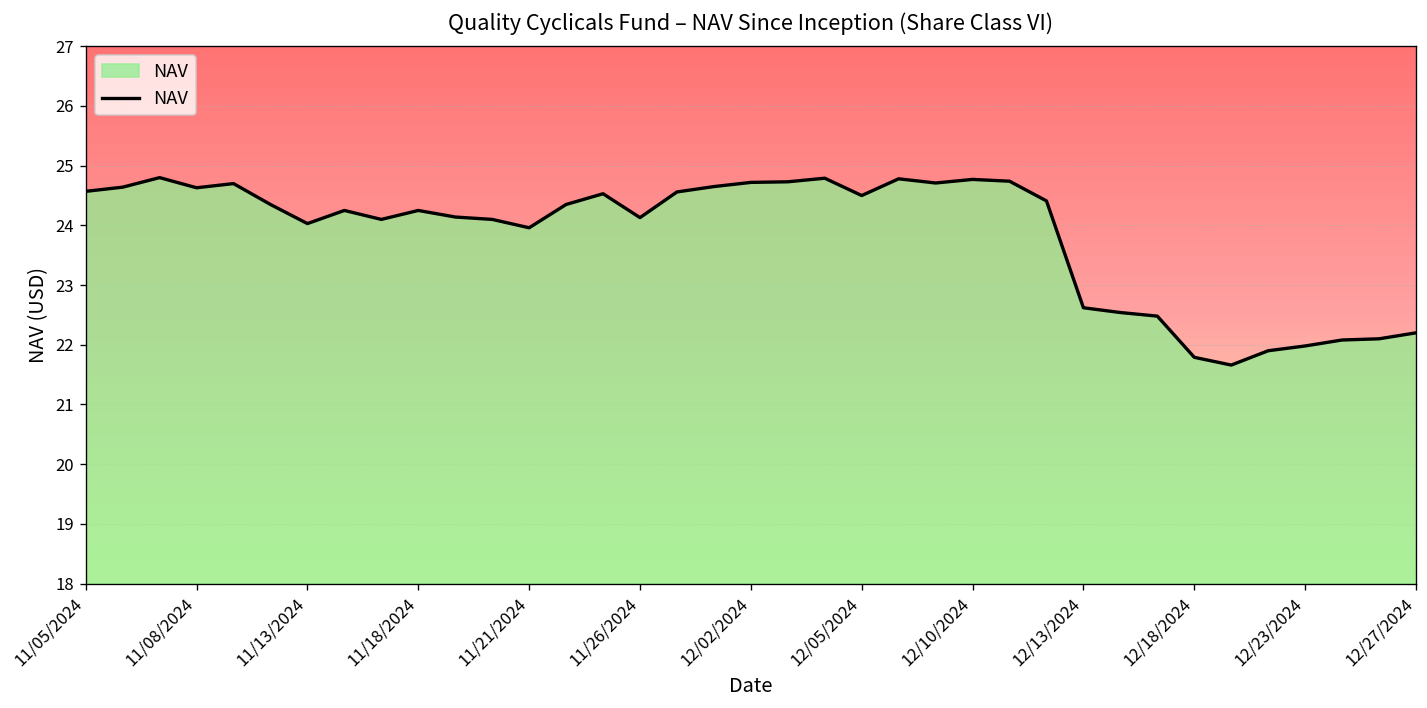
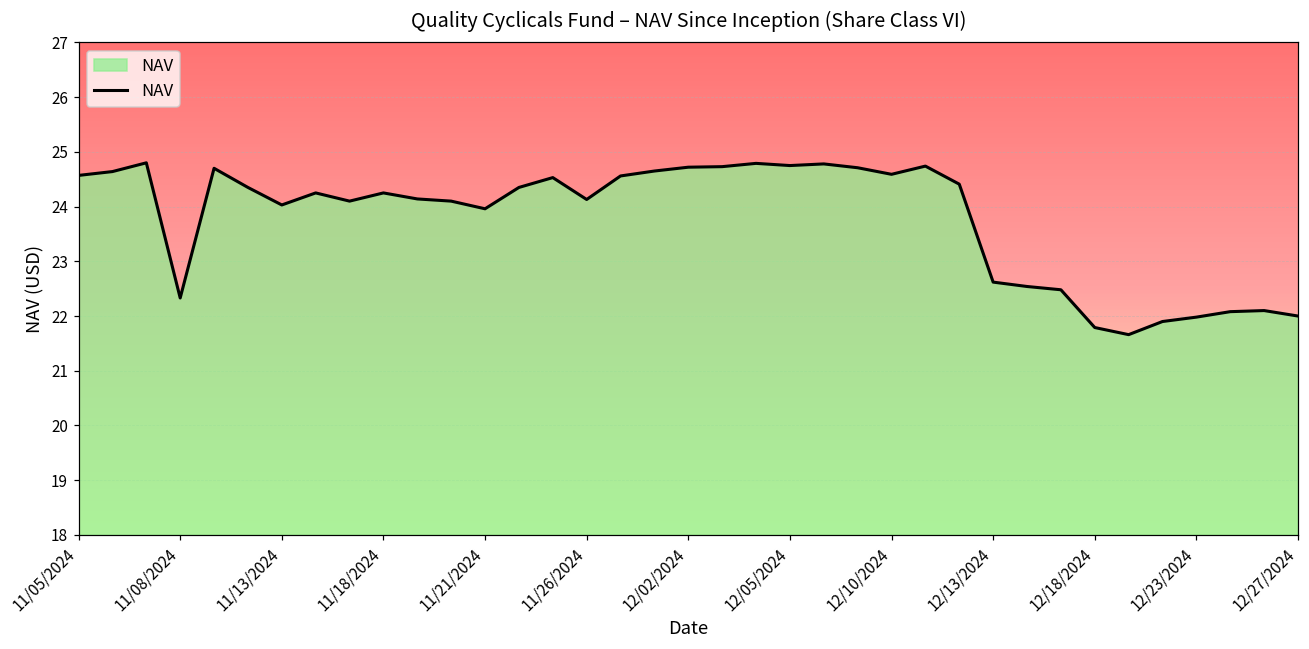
  {
    "11/05/2024": 24.6,
-   "11/08/2024": 24.6,
+   "11/08/2024": 22.3,
    "11/13/2024": 24.0,
    "11/18/2024": 24.3,
    "11/21/2024": 24.0,
    "11/26/2024": 24.1,
    "12/02/2024": 24.7,
-   "12/05/2024": 24.5,
-   "12/10/2024": 24.8,
+   "12/05/2024": 24.8,
+   "12/10/2024": 24.6,
    "12/13/2024": 22.6,
    "12/18/2024": 21.8,
    "12/23/2024": 22.0,
-   "12/27/2024": 22.2
+   "12/27/2024": 22.0
  }
